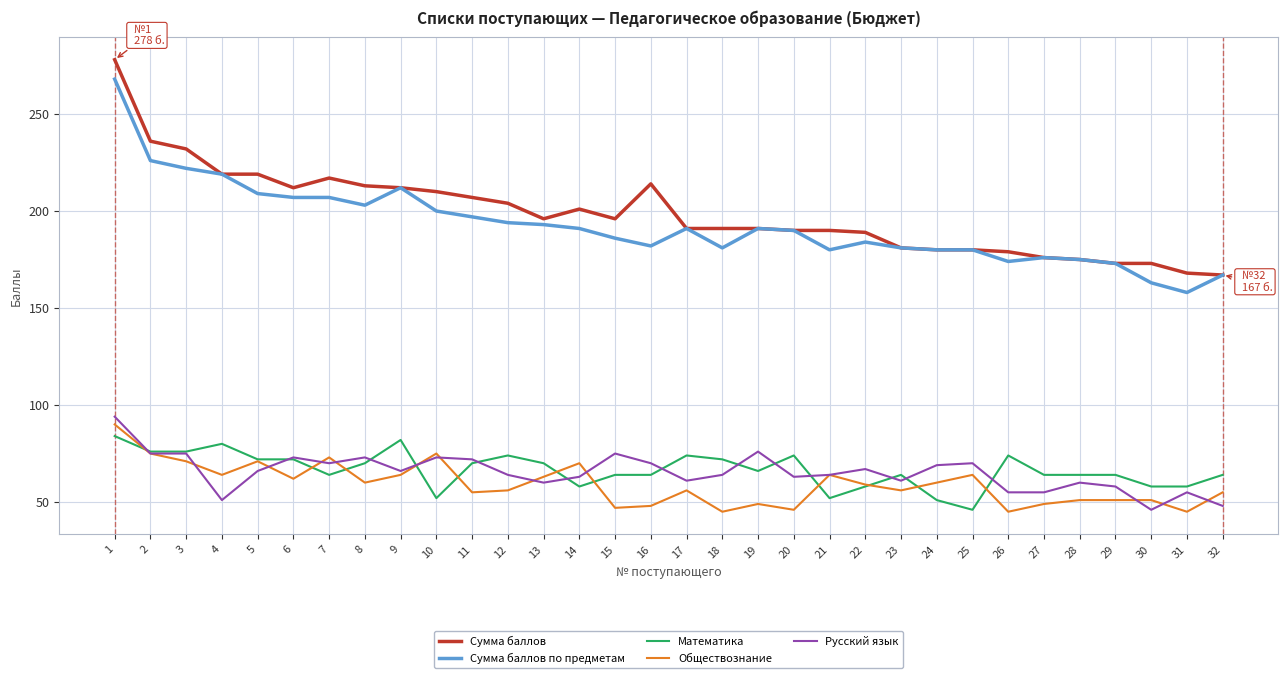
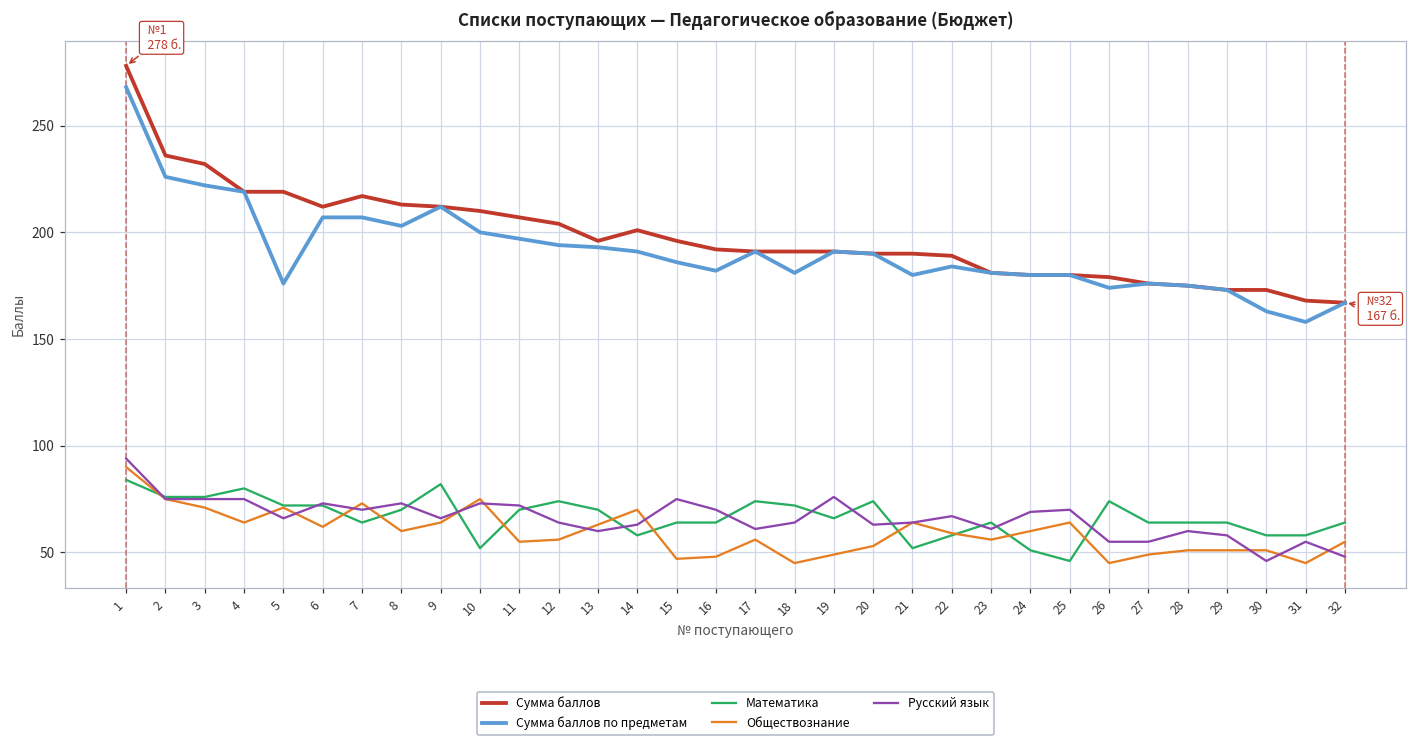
  {
    "Сумма баллов": {
      "2": 236,
      "3": 232,
      "5": 219,
      "6": 212,
      "7": 217,
      "8": 213,
      "10": 210,
      "11": 207,
      "12": 204,
      "13": 196,
      "14": 201,
      "15": 196,
-     "16": 214,
+     "16": 192,
      "18": 191,
      "21": 190,
      "22": 189,
      "26": 179,
      "30": 173,
      "31": 168
    },
    "Сумма баллов по предметам": {
      "1": 268,
      "2": 226,
      "3": 222,
-     "5": 209,
+     "5": 176,
      "6": 207,
      "7": 207,
      "8": 203,
      "10": 200,
      "11": 197,
      "12": 194,
      "13": 193,
      "14": 191,
      "15": 186,
      "16": 182,
      "18": 181,
      "21": 180,
      "22": 184,
      "26": 174,
      "30": 163,
      "31": 158
    },
    "Математика": {
      "1": 84,
      "4": 80,
      "7": 64,
      "8": 70,
      "9": 82,
      "10": 52,
      "11": 70,
      "12": 74,
      "13": 70,
      "14": 58,
      "15": 64,
      "16": 64,
      "17": 74,
      "18": 72,
      "19": 66,
      "20": 74,
      "21": 52,
      "23": 64,
      "24": 51,
      "25": 46,
      "26": 74,
      "27": 64,
      "28": 64,
      "29": 64,
      "30": 58,
      "31": 58,
      "32": 64
    },
    "Обществознание": {
      "1": 90,
      "3": 71,
      "4": 64,
      "6": 62,
      "7": 73,
      "8": 60,
      "9": 64,
      "10": 75,
      "11": 55,
      "12": 56,
      "13": 63,
      "14": 70,
      "15": 47,
      "16": 48,
      "17": 56,
      "18": 45,
      "19": 49,
-     "20": 46,
+     "20": 53,
      "23": 56,
      "24": 60,
      "25": 64,
      "26": 45,
      "27": 49,
      "28": 51,
      "29": 51,
      "30": 51,
      "31": 45,
      "32": 55
    },
    "Русский язык": {
      "1": 94,
-     "4": 51,
+     "4": 75,
      "5": 66,
      "7": 70,
      "8": 73,
      "9": 66,
      "10": 73,
      "11": 72,
      "12": 64,
      "13": 60,
      "14": 63,
      "15": 75,
      "16": 70,
      "17": 61,
      "18": 64,
      "19": 76,
      "20": 63,
      "22": 67,
      "23": 61,
      "24": 69,
      "25": 70,
      "26": 55,
      "27": 55,
      "28": 60,
      "29": 58,
      "30": 46,
      "31": 55,
      "32": 48
    }
  }
